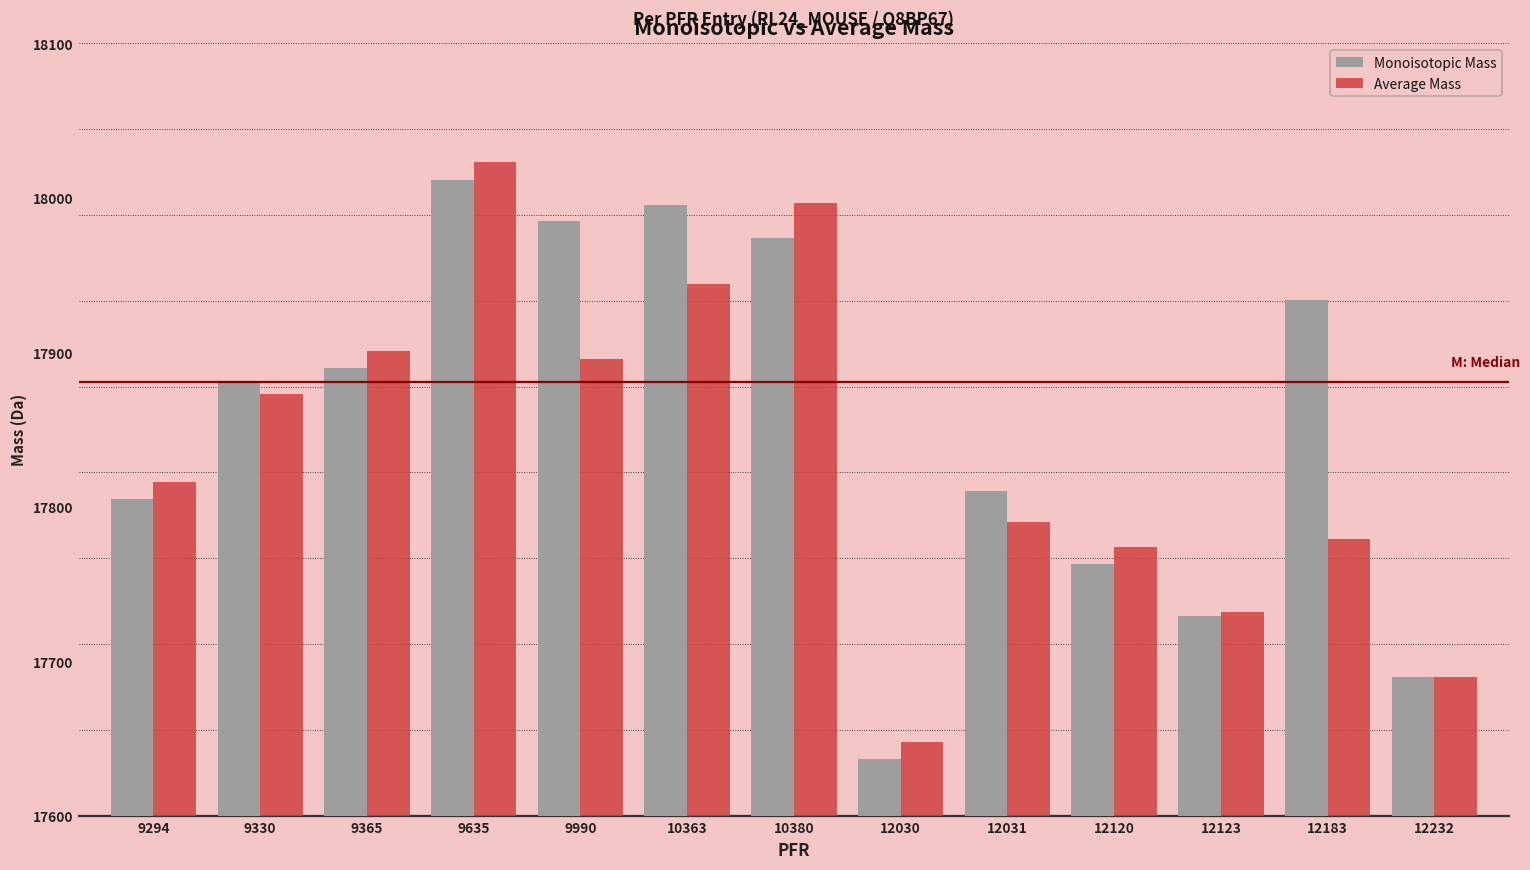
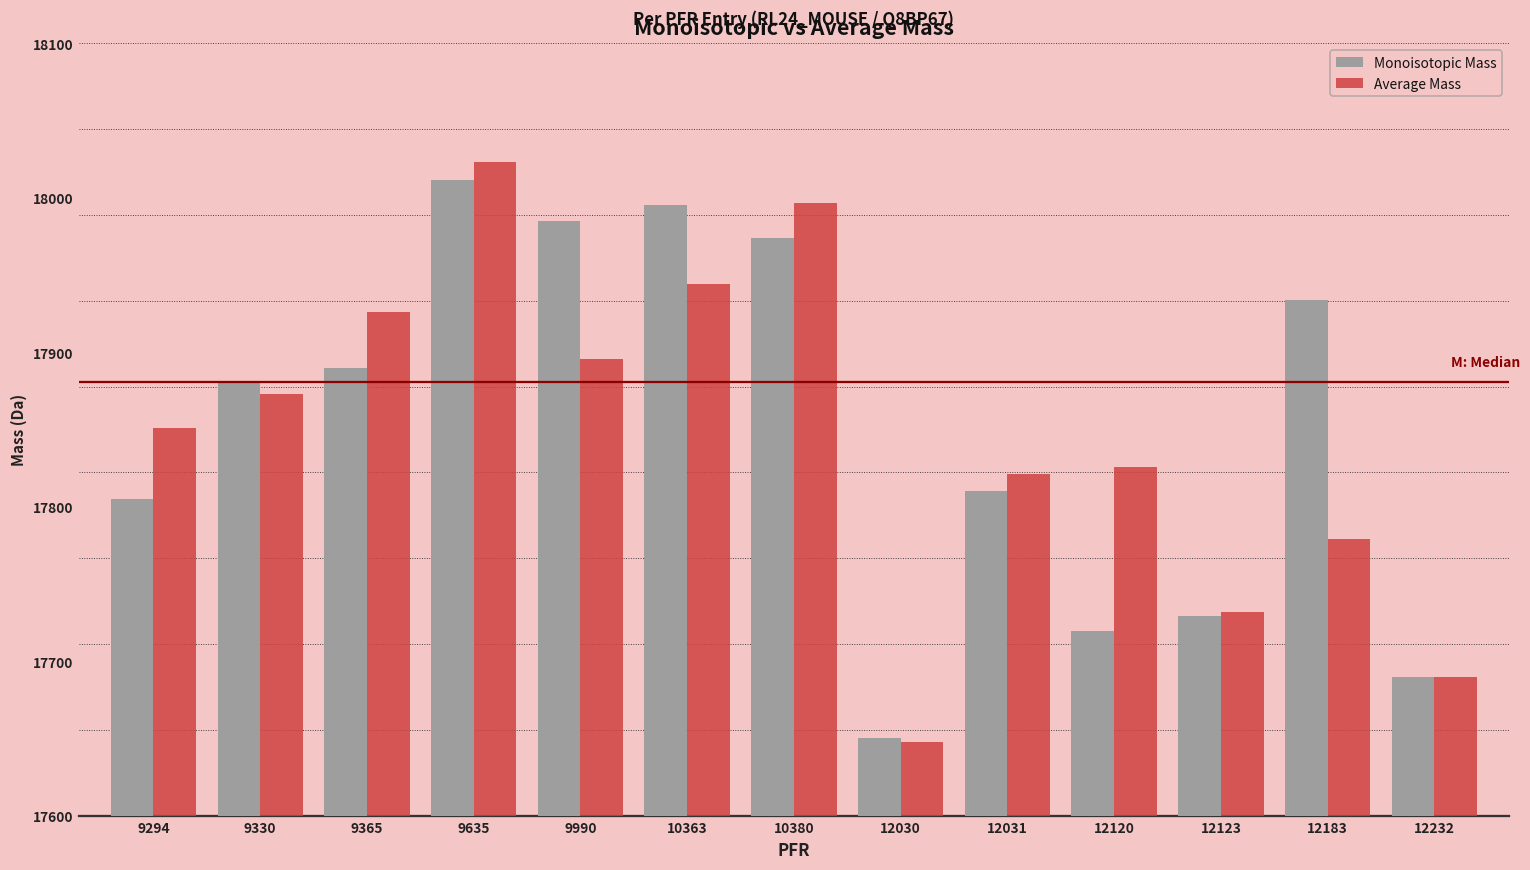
  {
    "Monoisotopic Mass": {
      "9294": 17805,
      "9330": 17881,
      "9365": 17890,
      "9635": 18012,
      "9990": 17985,
      "10363": 17995,
      "10380": 17974,
-     "12030": 17637,
+     "12030": 17650,
      "12031": 17810,
-     "12120": 17763,
+     "12120": 17719,
      "12123": 17729,
      "12183": 17934,
      "12232": 17690
    },
    "Average Mass": {
-     "9294": 17816,
+     "9294": 17851,
      "9330": 17873,
-     "9365": 17901,
+     "9365": 17926,
      "9635": 18023,
      "9990": 17896,
      "10363": 17944,
      "10380": 17996,
      "12030": 17648,
-     "12031": 17790,
-     "12120": 17774,
+     "12031": 17821,
+     "12120": 17826,
      "12123": 17732,
      "12183": 17779,
      "12232": 17690
    }
  }
